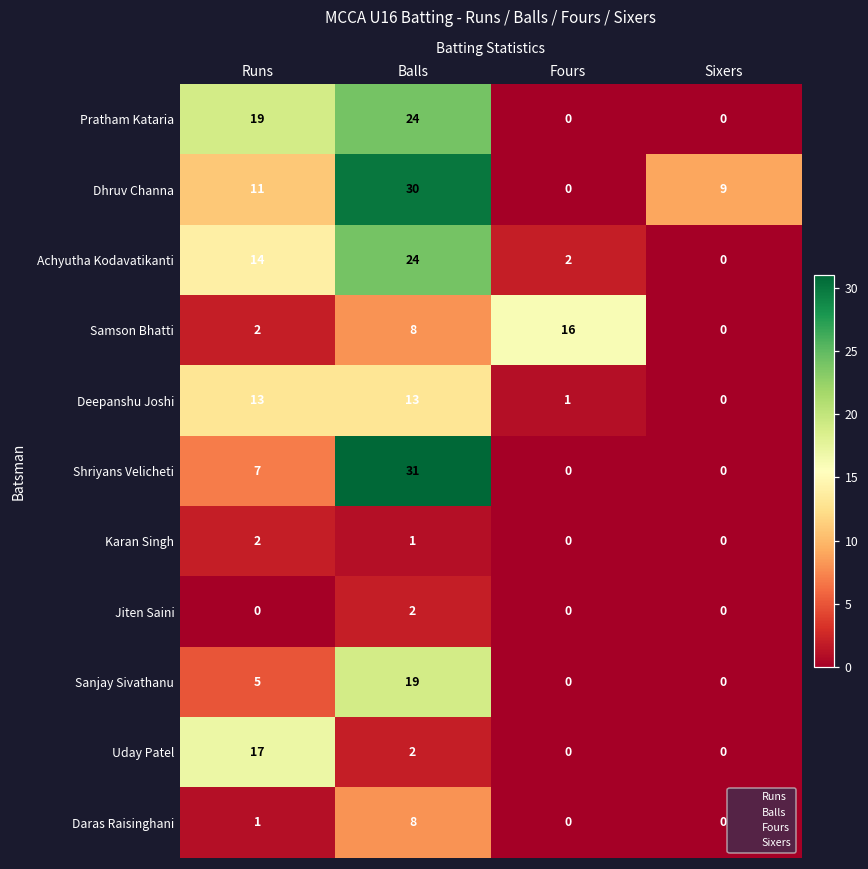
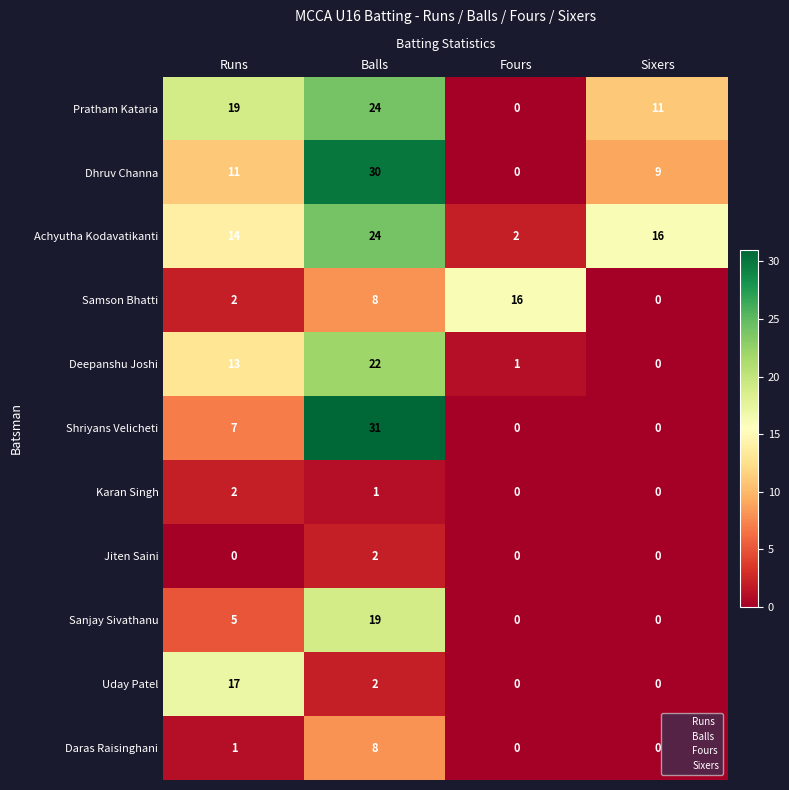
  {
    "Pratham Kataria": {
      "Runs": 19,
      "Balls": 24,
      "Fours": 0,
-     "Sixers": 0
+     "Sixers": 11
    },
    "Dhruv Channa": {
      "Runs": 11,
      "Balls": 30,
      "Fours": 0,
      "Sixers": 9
    },
    "Achyutha Kodavatikanti": {
      "Runs": 14,
      "Balls": 24,
      "Fours": 2,
-     "Sixers": 0
+     "Sixers": 16
    },
    "Samson Bhatti": {
      "Runs": 2,
      "Balls": 8,
      "Fours": 16,
      "Sixers": 0
    },
    "Deepanshu Joshi": {
      "Runs": 13,
-     "Balls": 13,
+     "Balls": 22,
      "Fours": 1,
      "Sixers": 0
    },
    "Shriyans Velicheti": {
      "Runs": 7,
      "Balls": 31,
      "Fours": 0,
      "Sixers": 0
    },
    "Karan Singh": {
      "Runs": 2,
      "Balls": 1,
      "Fours": 0,
      "Sixers": 0
    },
    "Jiten Saini": {
      "Runs": 0,
      "Balls": 2,
      "Fours": 0,
      "Sixers": 0
    },
    "Sanjay Sivathanu": {
      "Runs": 5,
      "Balls": 19,
      "Fours": 0,
      "Sixers": 0
    },
    "Uday Patel": {
      "Runs": 17,
      "Balls": 2,
      "Fours": 0,
      "Sixers": 0
    },
    "Daras Raisinghani": {
      "Runs": 1,
      "Balls": 8,
      "Fours": 0,
      "Sixers": 0
    }
  }
